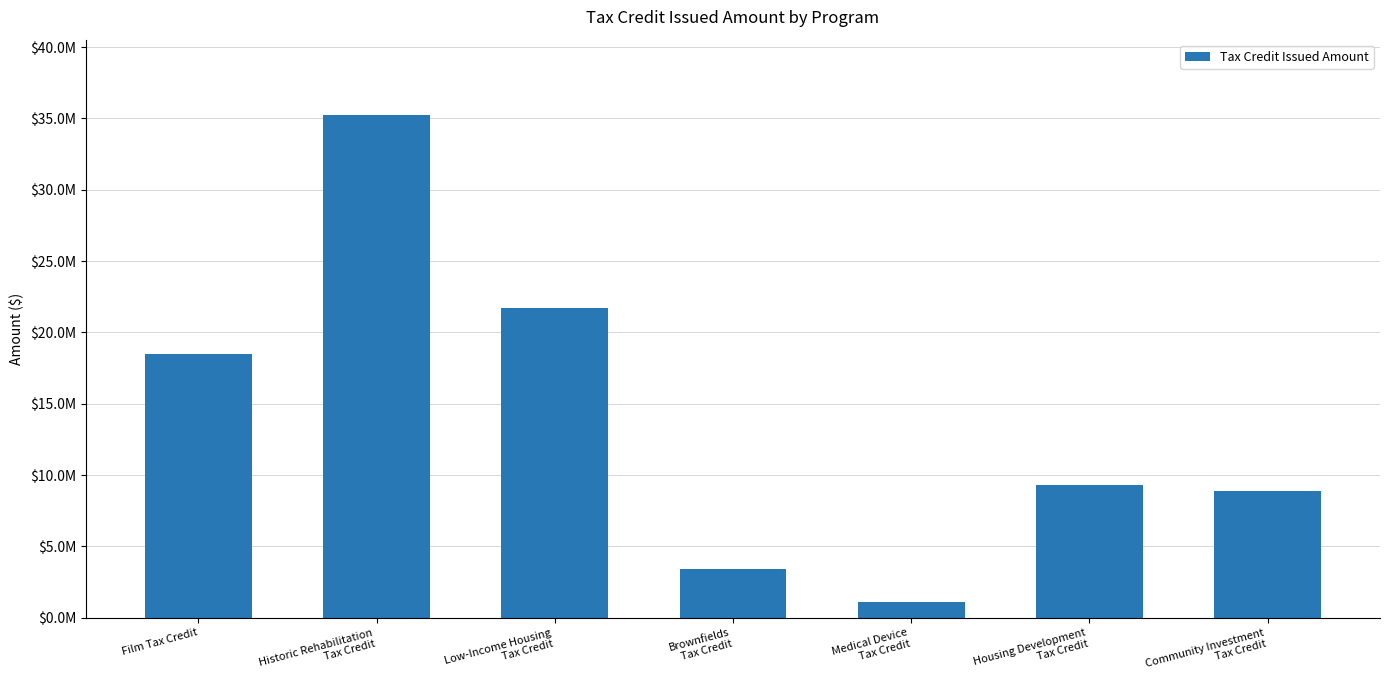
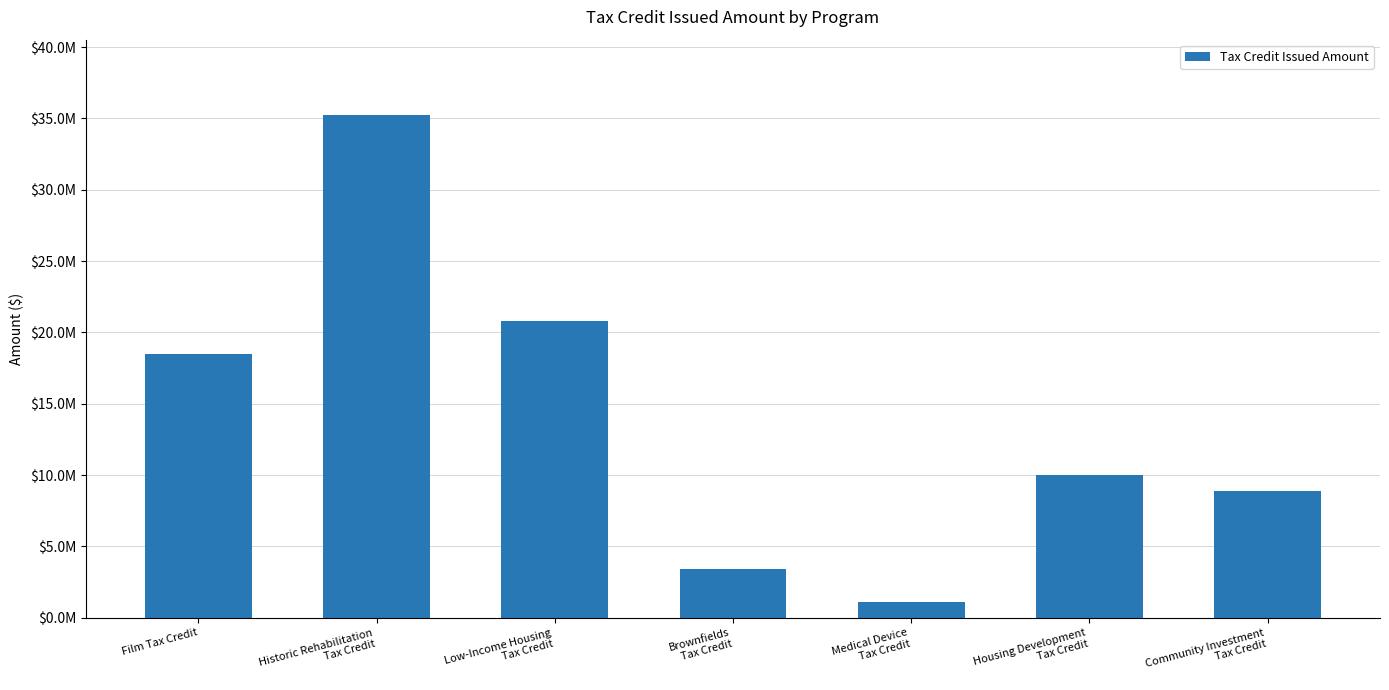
  {
    "Film Tax Credit": "$18500000",
    "Historic Rehabilitation Tax Credit": "$35200000",
-   "Low-Income Housing Tax Credit": "$21700000",
+   "Low-Income Housing Tax Credit": "$20800000",
    "Brownfields Tax Credit": "$3400000",
    "Medical Device Tax Credit": "$1100000",
-   "Housing Development Tax Credit": "$9300000",
+   "Housing Development Tax Credit": "$10000000",
    "Community Investment Tax Credit": "$8900000"
  }
